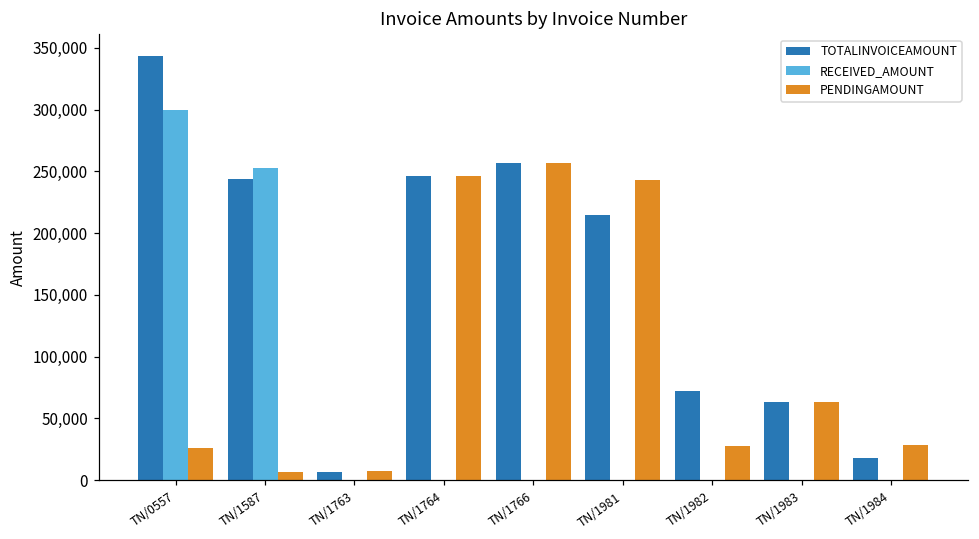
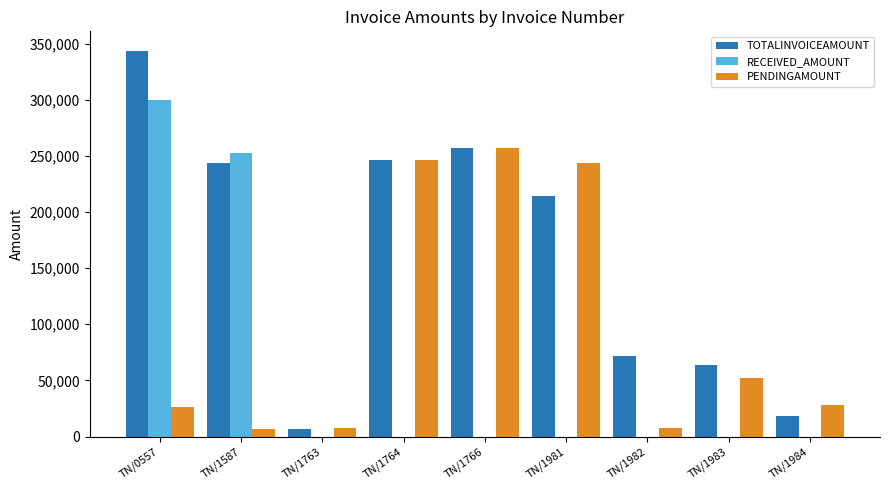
  {
    "TOTALINVOICEAMOUNT": {
      "TN/0557": "344,000",
      "TN/1587": "244,000",
      "TN/1763": "7,000",
      "TN/1764": "246,000",
      "TN/1766": "257,000",
      "TN/1981": "214,000",
      "TN/1982": "72,000",
      "TN/1983": "64,000",
      "TN/1984": "18,000"
    },
    "RECEIVED_AMOUNT": {
      "TN/0557": "299,000",
      "TN/1587": "252,000",
      "TN/1763": "0",
      "TN/1764": "0",
      "TN/1766": "0",
      "TN/1981": "0",
      "TN/1982": "0",
      "TN/1983": "0",
      "TN/1984": "0"
    },
    "PENDINGAMOUNT": {
      "TN/0557": "26,000",
      "TN/1587": "7,000",
      "TN/1763": "7,000",
      "TN/1764": "246,000",
      "TN/1766": "257,000",
      "TN/1981": "243,000",
-     "TN/1982": "28,000",
-     "TN/1983": "64,000",
+     "TN/1982": "8,000",
+     "TN/1983": "52,000",
      "TN/1984": "28,000"
    }
  }
